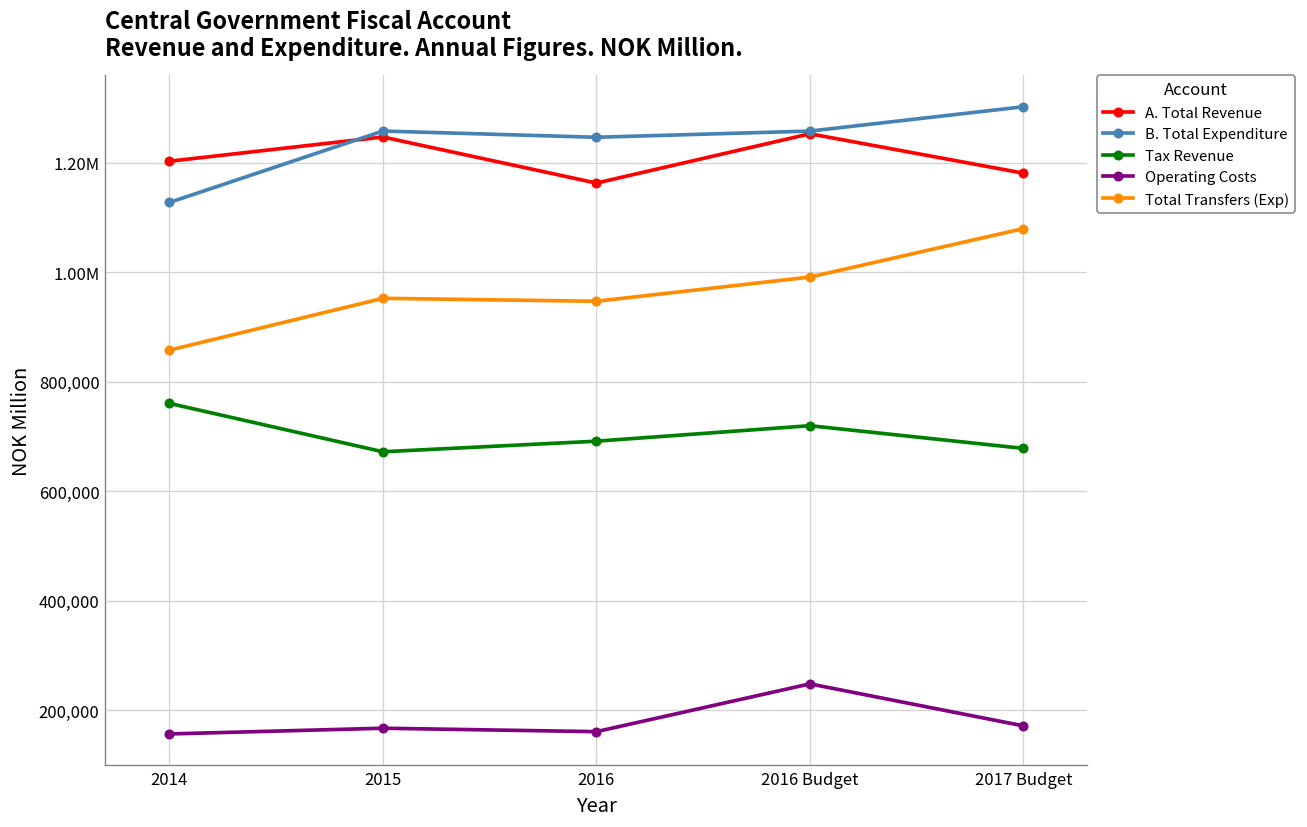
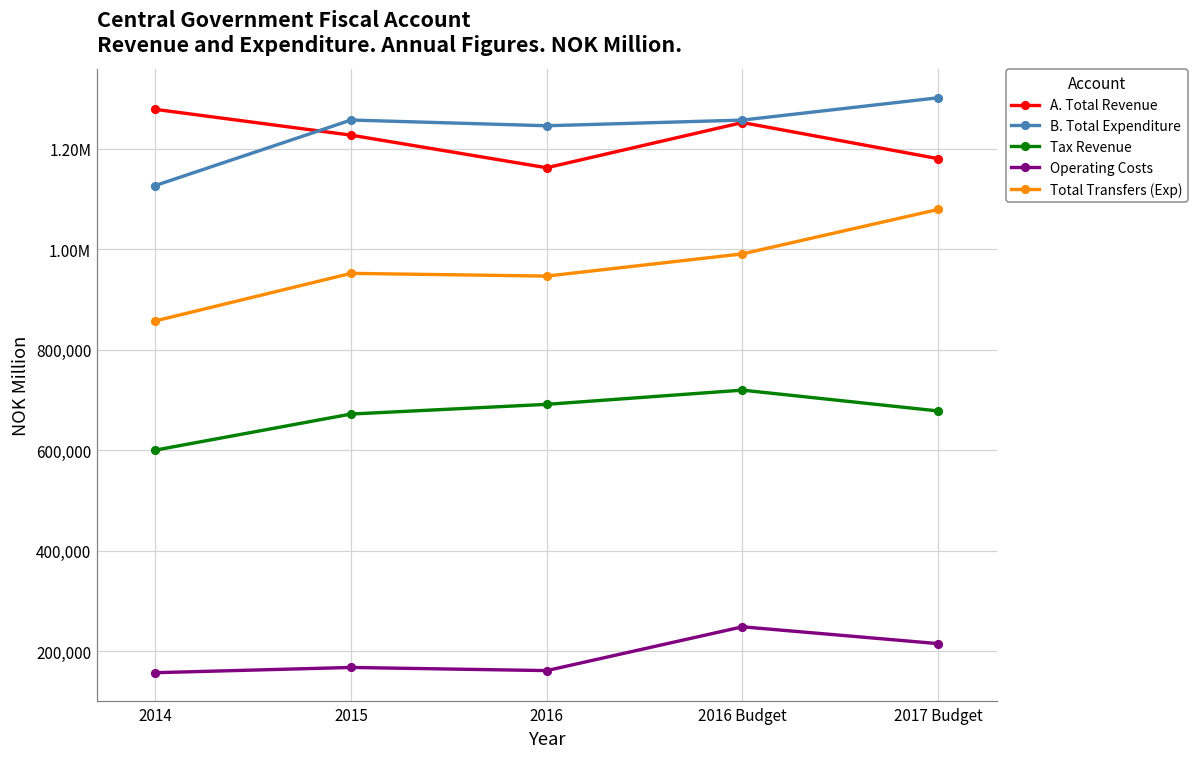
  {
    "A. Total Revenue": {
-     "2014": "1,200,000",
-     "2015": "1,250,000",
+     "2014": "1,280,000",
+     "2015": "1,230,000",
      "2016": "1,160,000",
      "2017 Budget": "1,180,000"
    },
    "B. Total Expenditure": {
      "2014": "1,130,000",
      "2015": "1,260,000",
      "2016": "1,250,000",
      "2017 Budget": "1,300,000"
    },
    "Tax Revenue": {
-     "2014": "760,000",
+     "2014": "600,000",
      "2015": "670,000",
      "2016": "690,000",
      "2016 Budget": "720,000",
      "2017 Budget": "680,000"
    },
    "Operating Costs": {
      "2014": "160,000",
      "2015": "170,000",
      "2016": "160,000",
      "2016 Budget": "250,000",
-     "2017 Budget": "170,000"
+     "2017 Budget": "210,000"
    },
    "Total Transfers (Exp)": {
      "2014": "860,000",
      "2015": "950,000",
      "2016": "950,000",
      "2016 Budget": "990,000",
      "2017 Budget": "1,080,000"
    }
  }
